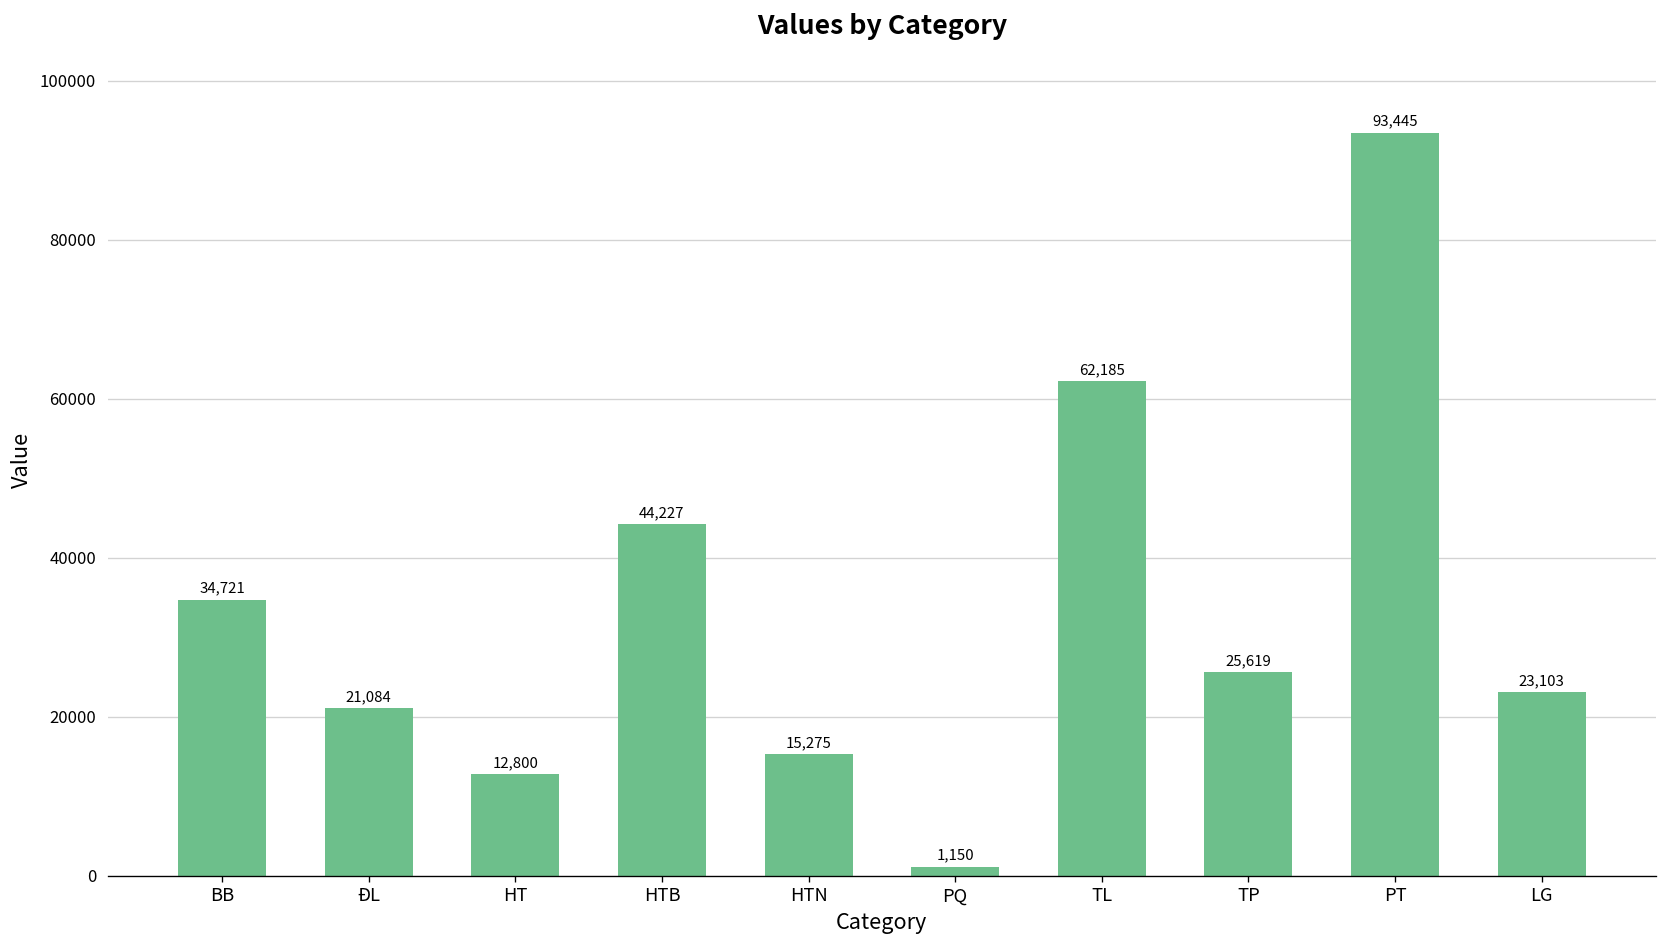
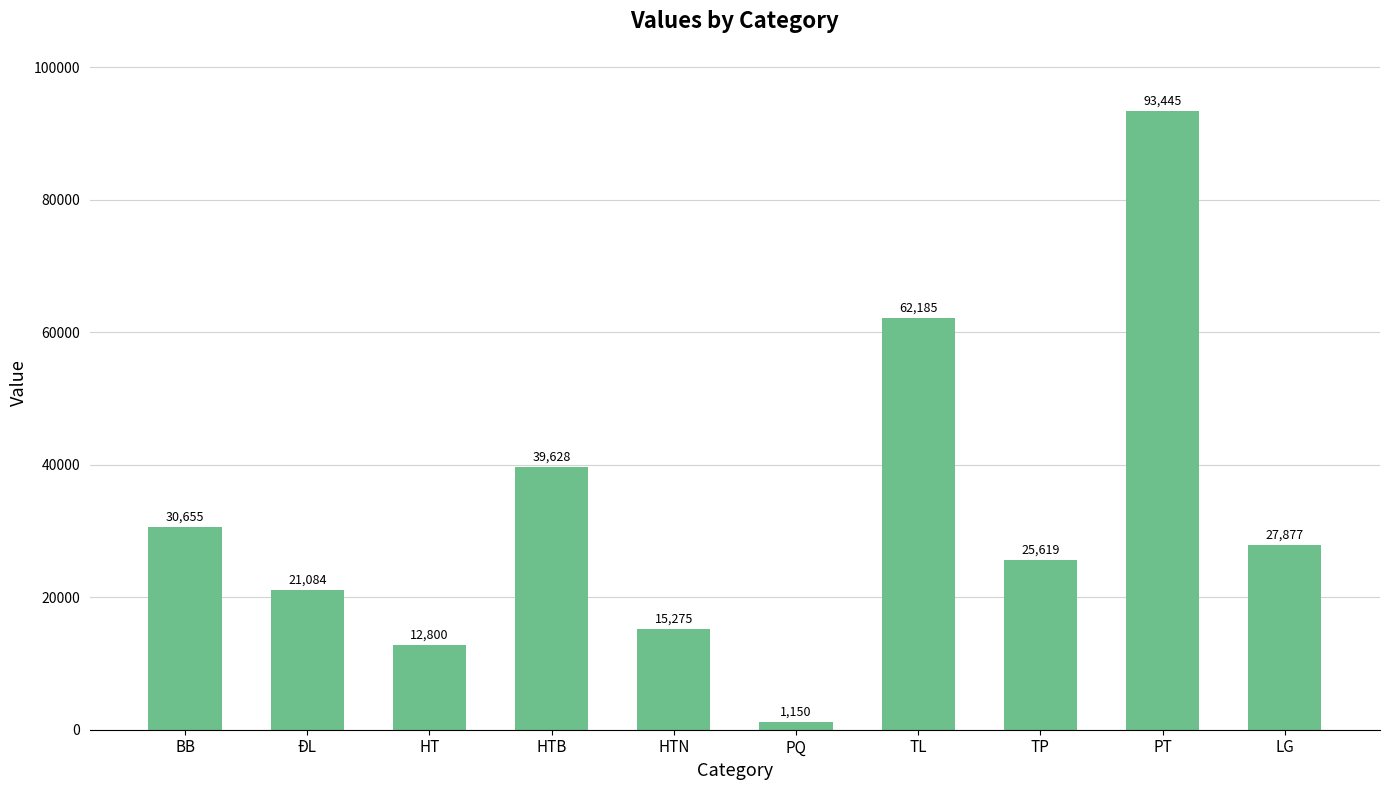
  {
-   "BB": "34,721",
+   "BB": "30,655",
    "ĐL": "21,084",
    "HT": "12,800",
-   "HTB": "44,227",
+   "HTB": "39,628",
    "HTN": "15,275",
    "PQ": "1,150",
    "TL": "62,185",
    "TP": "25,619",
    "PT": "93,445",
-   "LG": "23,103"
+   "LG": "27,877"
  }
